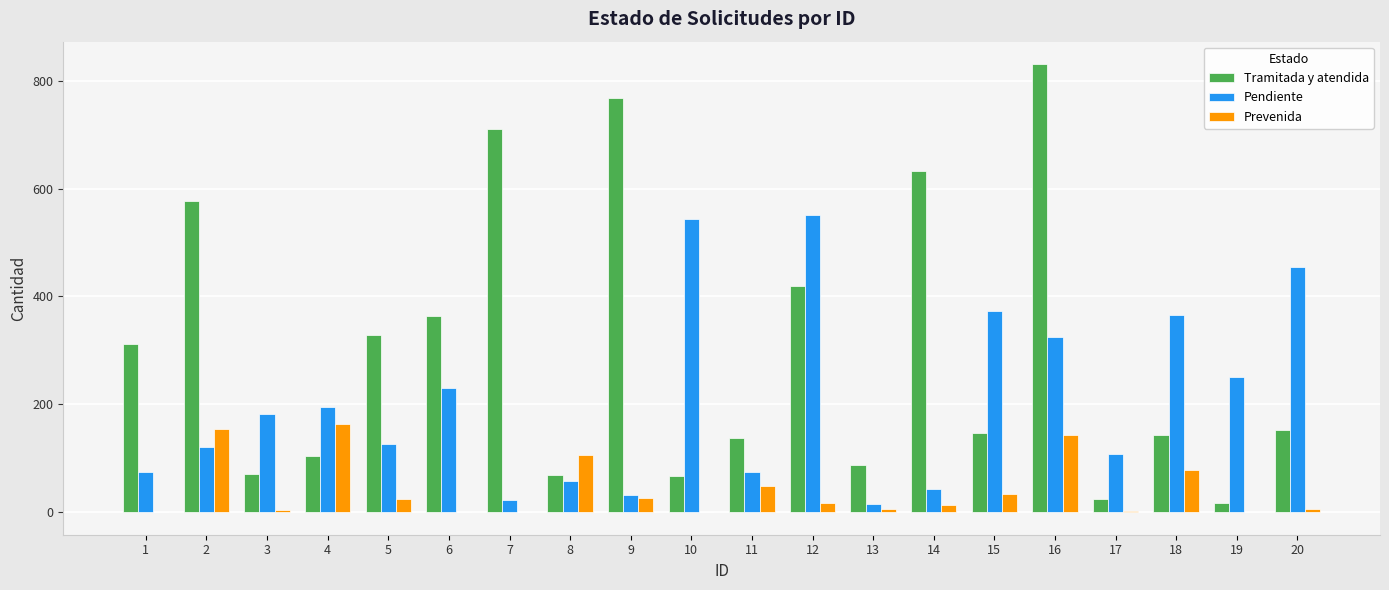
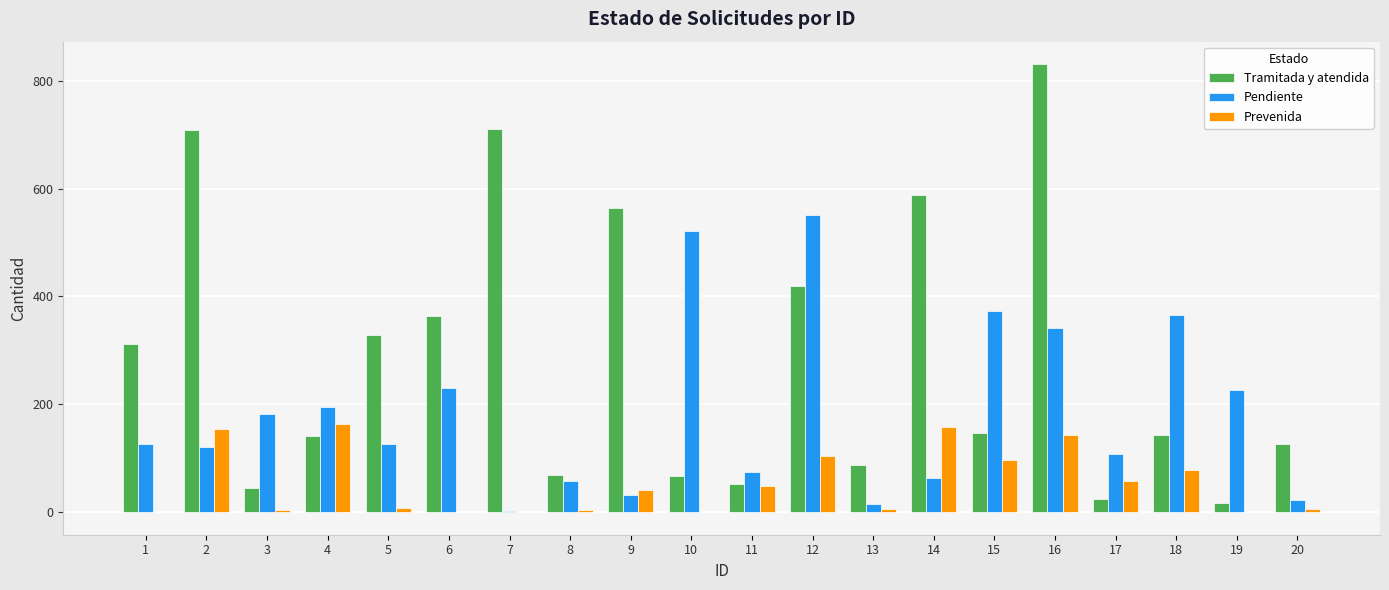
  {
    "Tramitada y atendida": {
      "1": 310,
-     "2": 580,
-     "3": 70,
-     "4": 100,
+     "2": 710,
+     "3": 40,
+     "4": 140,
      "5": 330,
      "6": 360,
      "7": 710,
      "8": 70,
-     "9": 770,
+     "9": 560,
      "10": 70,
-     "11": 140,
+     "11": 50,
      "12": 420,
      "13": 90,
-     "14": 630,
+     "14": 590,
      "15": 150,
      "16": 830,
      "17": 20,
      "18": 140,
      "19": 20,
-     "20": 150
+     "20": 130
    },
    "Pendiente": {
-     "1": 70,
+     "1": 130,
      "2": 120,
      "3": 180,
      "4": 200,
      "5": 130,
      "6": 230,
-     "7": 20,
+     "7": 0,
      "8": 60,
      "9": 30,
-     "10": 540,
+     "10": 520,
      "11": 70,
      "12": 550,
      "13": 10,
-     "14": 40,
+     "14": 60,
      "15": 370,
-     "16": 320,
+     "16": 340,
      "17": 110,
      "18": 370,
-     "19": 250,
-     "20": 460
+     "19": 230,
+     "20": 20
    },
    "Prevenida": {
      "1": 0,
      "2": 150,
      "4": 160,
-     "5": 20,
+     "5": 10,
      "7": 0,
-     "8": 110,
-     "9": 30,
+     "8": 0,
+     "9": 40,
      "10": 0,
      "11": 50,
-     "12": 20,
+     "12": 100,
      "13": 10,
-     "14": 10,
-     "15": 30,
+     "14": 160,
+     "15": 100,
      "16": 140,
-     "17": 0,
+     "17": 60,
      "18": 80,
      "19": 0,
      "20": 10
    }
  }
